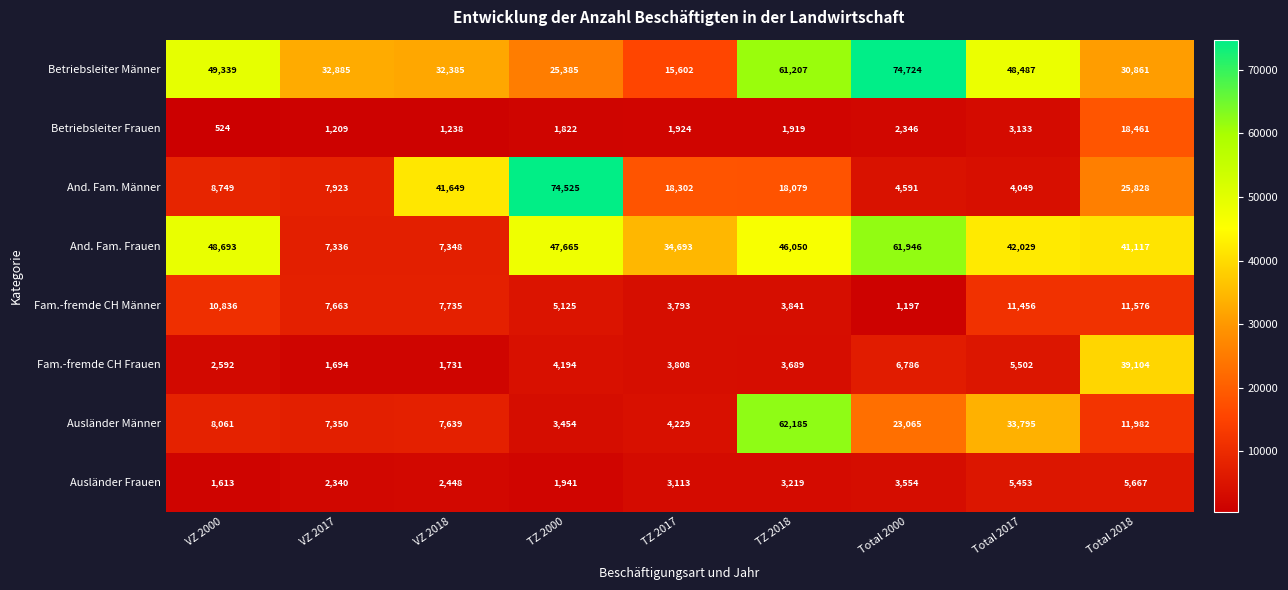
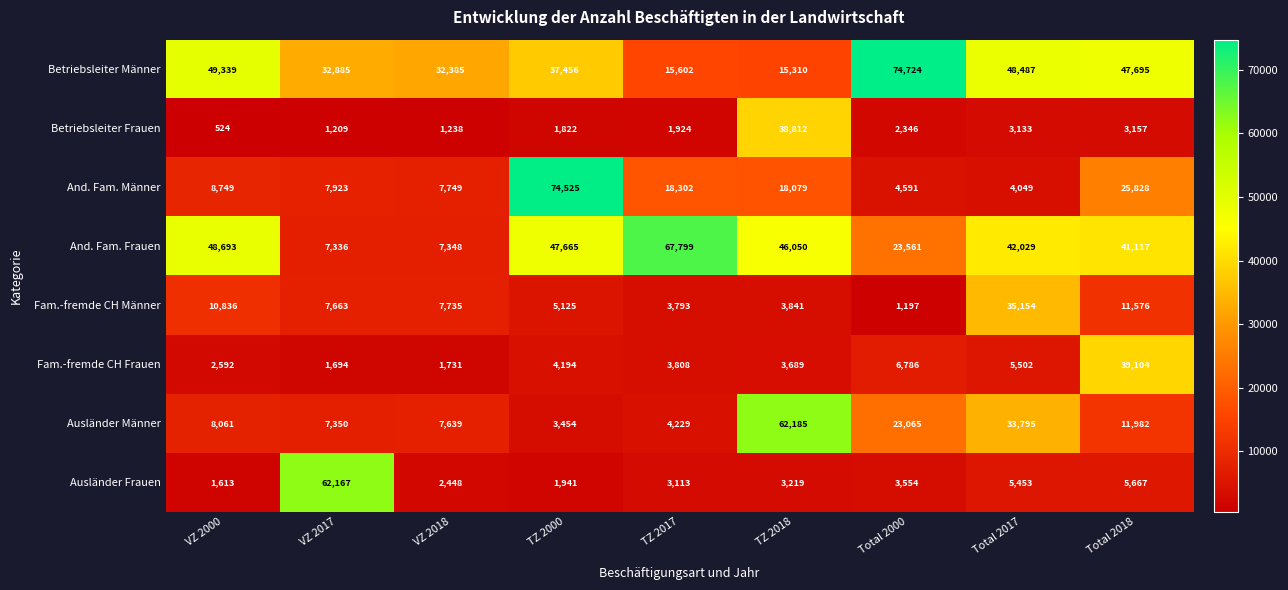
  {
    "Betriebsleiter Männer": {
      "VZ 2000": "49,339",
      "VZ 2017": "32,885",
      "VZ 2018": "32,385",
-     "TZ 2000": "25,385",
+     "TZ 2000": "37,456",
      "TZ 2017": "15,602",
-     "TZ 2018": "61,207",
+     "TZ 2018": "15,310",
      "Total 2000": "74,724",
      "Total 2017": "48,487",
-     "Total 2018": "30,861"
+     "Total 2018": "47,695"
    },
    "Betriebsleiter Frauen": {
      "VZ 2000": "524",
      "VZ 2017": "1,209",
      "VZ 2018": "1,238",
      "TZ 2000": "1,822",
      "TZ 2017": "1,924",
-     "TZ 2018": "1,919",
+     "TZ 2018": "38,812",
      "Total 2000": "2,346",
      "Total 2017": "3,133",
-     "Total 2018": "18,461"
+     "Total 2018": "3,157"
    },
    "And. Fam. Männer": {
      "VZ 2000": "8,749",
      "VZ 2017": "7,923",
-     "VZ 2018": "41,649",
+     "VZ 2018": "7,749",
      "TZ 2000": "74,525",
      "TZ 2017": "18,302",
      "TZ 2018": "18,079",
      "Total 2000": "4,591",
      "Total 2017": "4,049",
      "Total 2018": "25,828"
    },
    "And. Fam. Frauen": {
      "VZ 2000": "48,693",
      "VZ 2017": "7,336",
      "VZ 2018": "7,348",
      "TZ 2000": "47,665",
-     "TZ 2017": "34,693",
+     "TZ 2017": "67,799",
      "TZ 2018": "46,050",
-     "Total 2000": "61,946",
+     "Total 2000": "23,561",
      "Total 2017": "42,029",
      "Total 2018": "41,117"
    },
    "Fam.-fremde CH Männer": {
      "VZ 2000": "10,836",
      "VZ 2017": "7,663",
      "VZ 2018": "7,735",
      "TZ 2000": "5,125",
      "TZ 2017": "3,793",
      "TZ 2018": "3,841",
      "Total 2000": "1,197",
-     "Total 2017": "11,456",
+     "Total 2017": "35,154",
      "Total 2018": "11,576"
    },
    "Fam.-fremde CH Frauen": {
      "VZ 2000": "2,592",
      "VZ 2017": "1,694",
      "VZ 2018": "1,731",
      "TZ 2000": "4,194",
      "TZ 2017": "3,808",
      "TZ 2018": "3,689",
      "Total 2000": "6,786",
      "Total 2017": "5,502",
      "Total 2018": "39,104"
    },
    "Ausländer Männer": {
      "VZ 2000": "8,061",
      "VZ 2017": "7,350",
      "VZ 2018": "7,639",
      "TZ 2000": "3,454",
      "TZ 2017": "4,229",
      "TZ 2018": "62,185",
      "Total 2000": "23,065",
      "Total 2017": "33,795",
      "Total 2018": "11,982"
    },
    "Ausländer Frauen": {
      "VZ 2000": "1,613",
-     "VZ 2017": "2,340",
+     "VZ 2017": "62,167",
      "VZ 2018": "2,448",
      "TZ 2000": "1,941",
      "TZ 2017": "3,113",
      "TZ 2018": "3,219",
      "Total 2000": "3,554",
      "Total 2017": "5,453",
      "Total 2018": "5,667"
    }
  }
